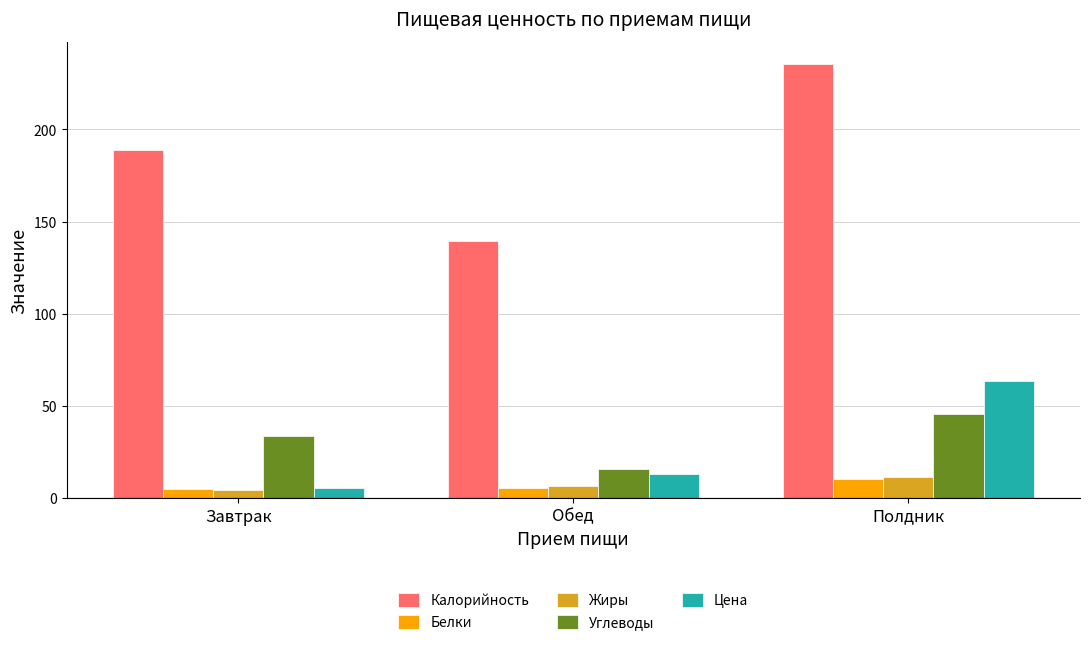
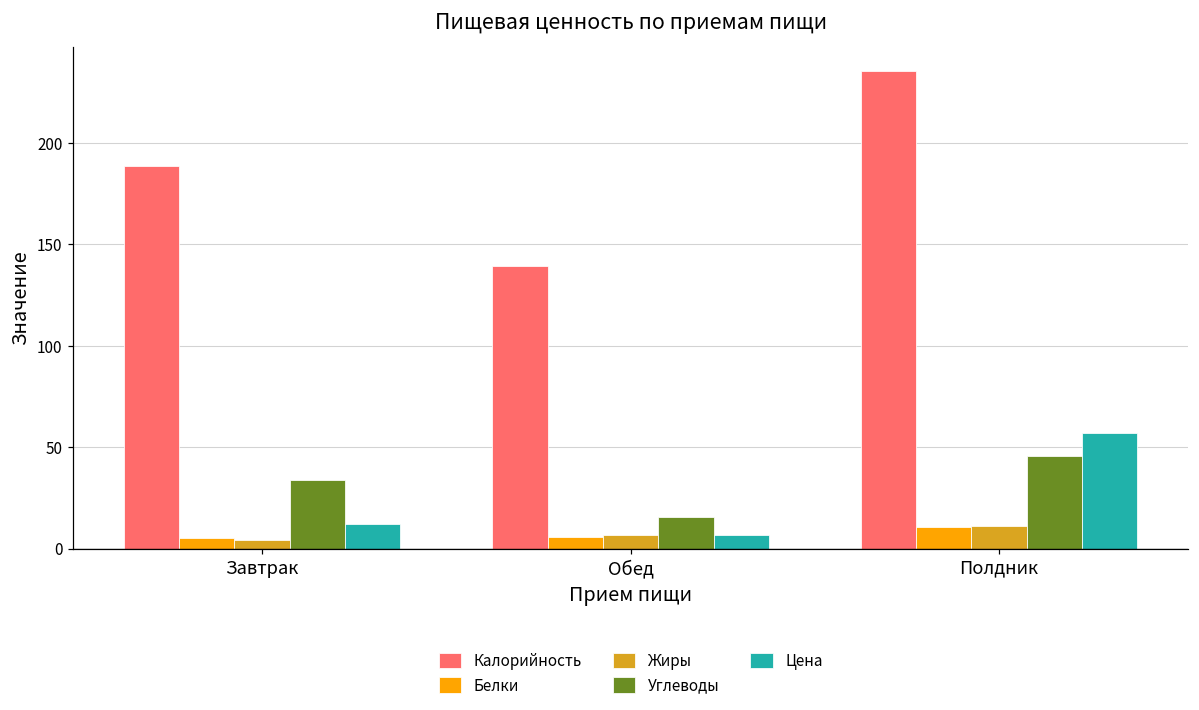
  {
    "Калорийность": {
      "Завтрак": 189,
      "Обед": 139,
      "Полдник": 236
    },
    "Углеводы": {
      "Завтрак": 34,
      "Обед": 16,
      "Полдник": 46
    },
    "Цена": {
-     "Завтрак": 5,
-     "Обед": 13,
-     "Полдник": 64
+     "Завтрак": 12,
+     "Обед": 7,
+     "Полдник": 57
    }
  }
